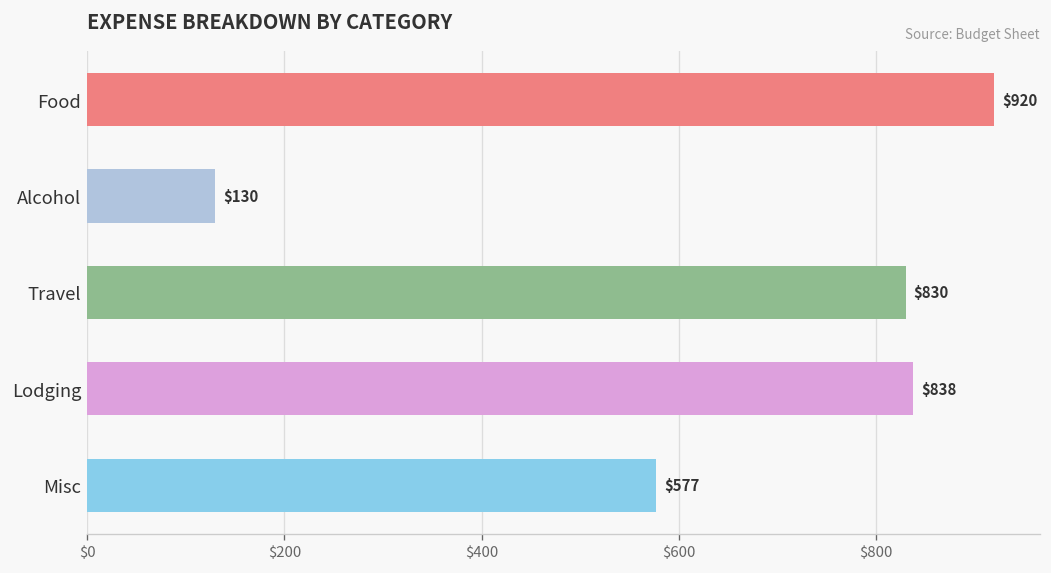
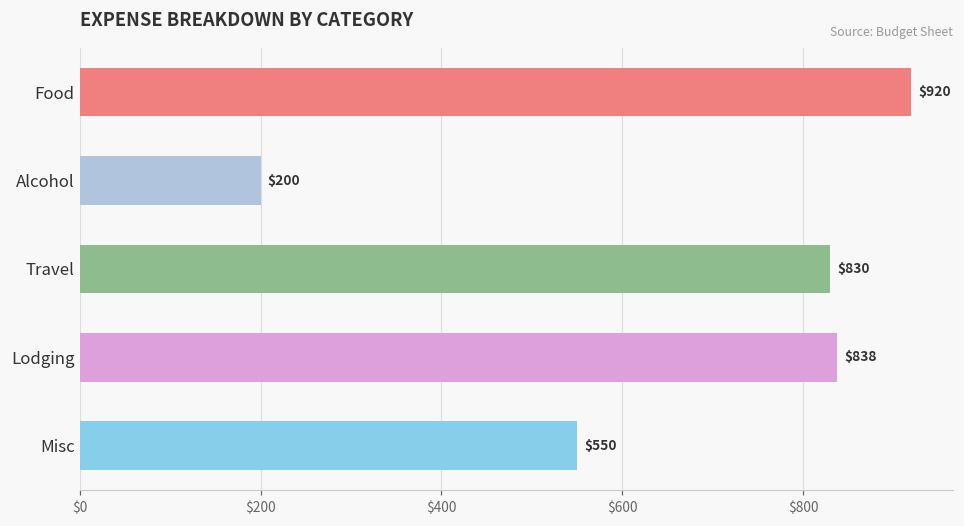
  {
    "Food": "$920",
-   "Alcohol": "$130",
+   "Alcohol": "$200",
    "Travel": "$830",
    "Lodging": "$838",
-   "Misc": "$577"
+   "Misc": "$550"
  }
